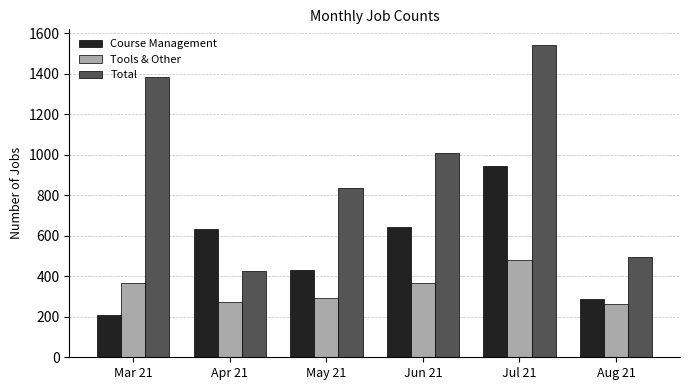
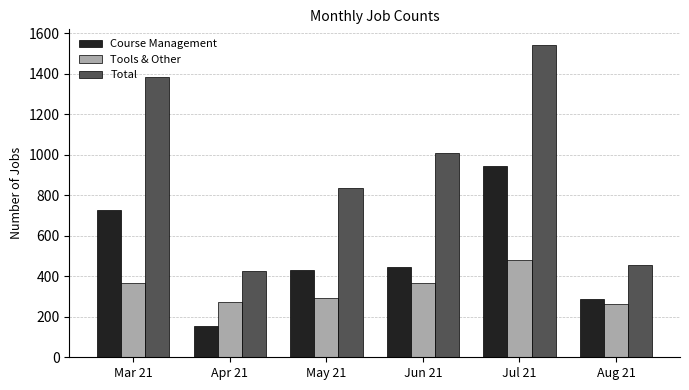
  {
    "Course Management": {
-     "Mar 21": 210,
-     "Apr 21": 640,
+     "Mar 21": 730,
+     "Apr 21": 150,
      "May 21": 430,
-     "Jun 21": 640,
+     "Jun 21": 440,
      "Jul 21": 950,
      "Aug 21": 290
    },
    "Tools & Other": {
      "Mar 21": 370,
      "Apr 21": 270,
      "May 21": 290,
      "Jun 21": 370,
      "Jul 21": 480,
      "Aug 21": 270
    },
    "Total": {
      "Mar 21": 1380,
      "Apr 21": 430,
      "May 21": 830,
      "Jun 21": 1010,
      "Jul 21": 1540,
-     "Aug 21": 490
+     "Aug 21": 450
    }
  }
